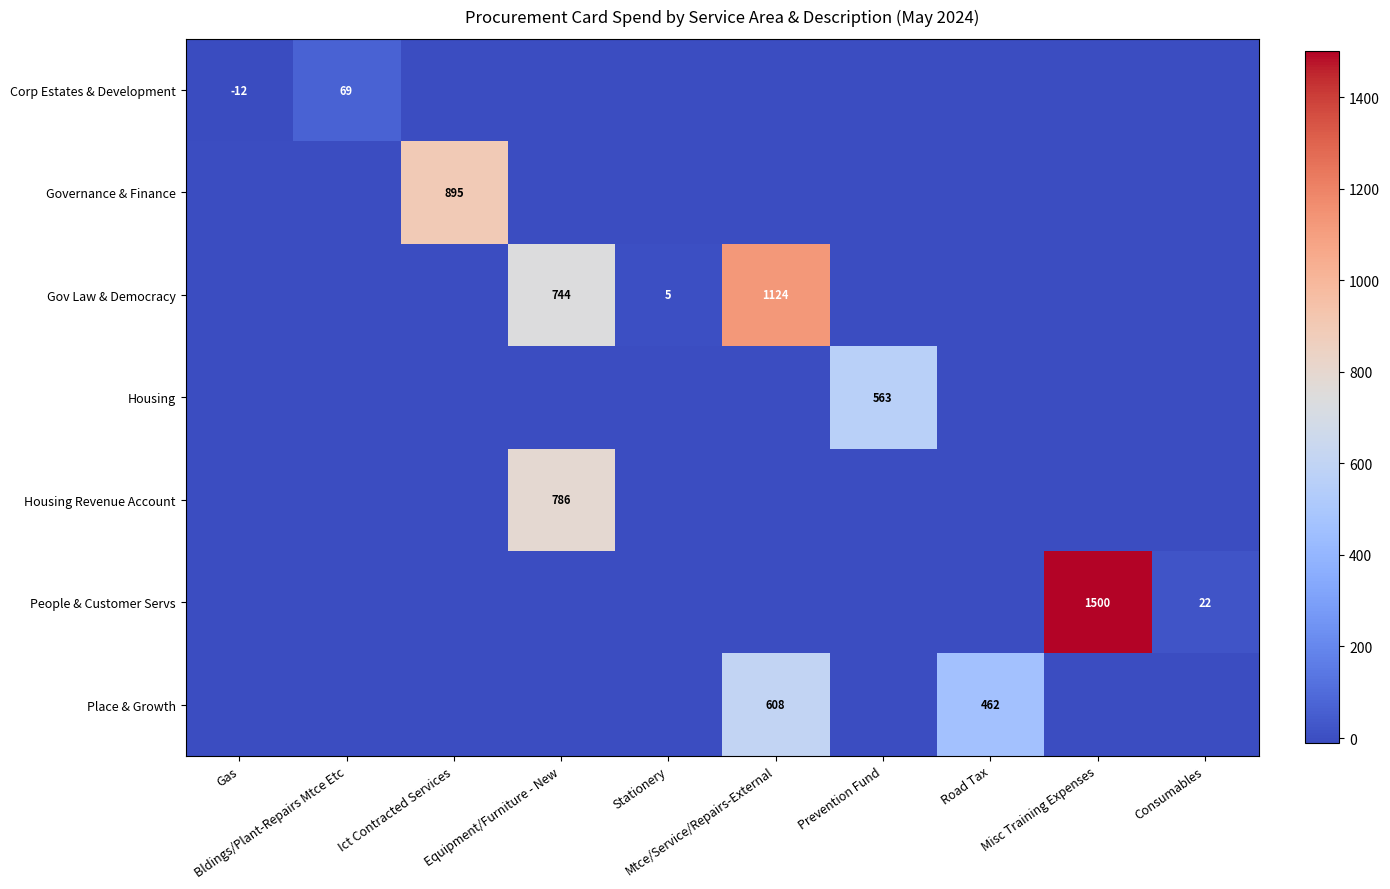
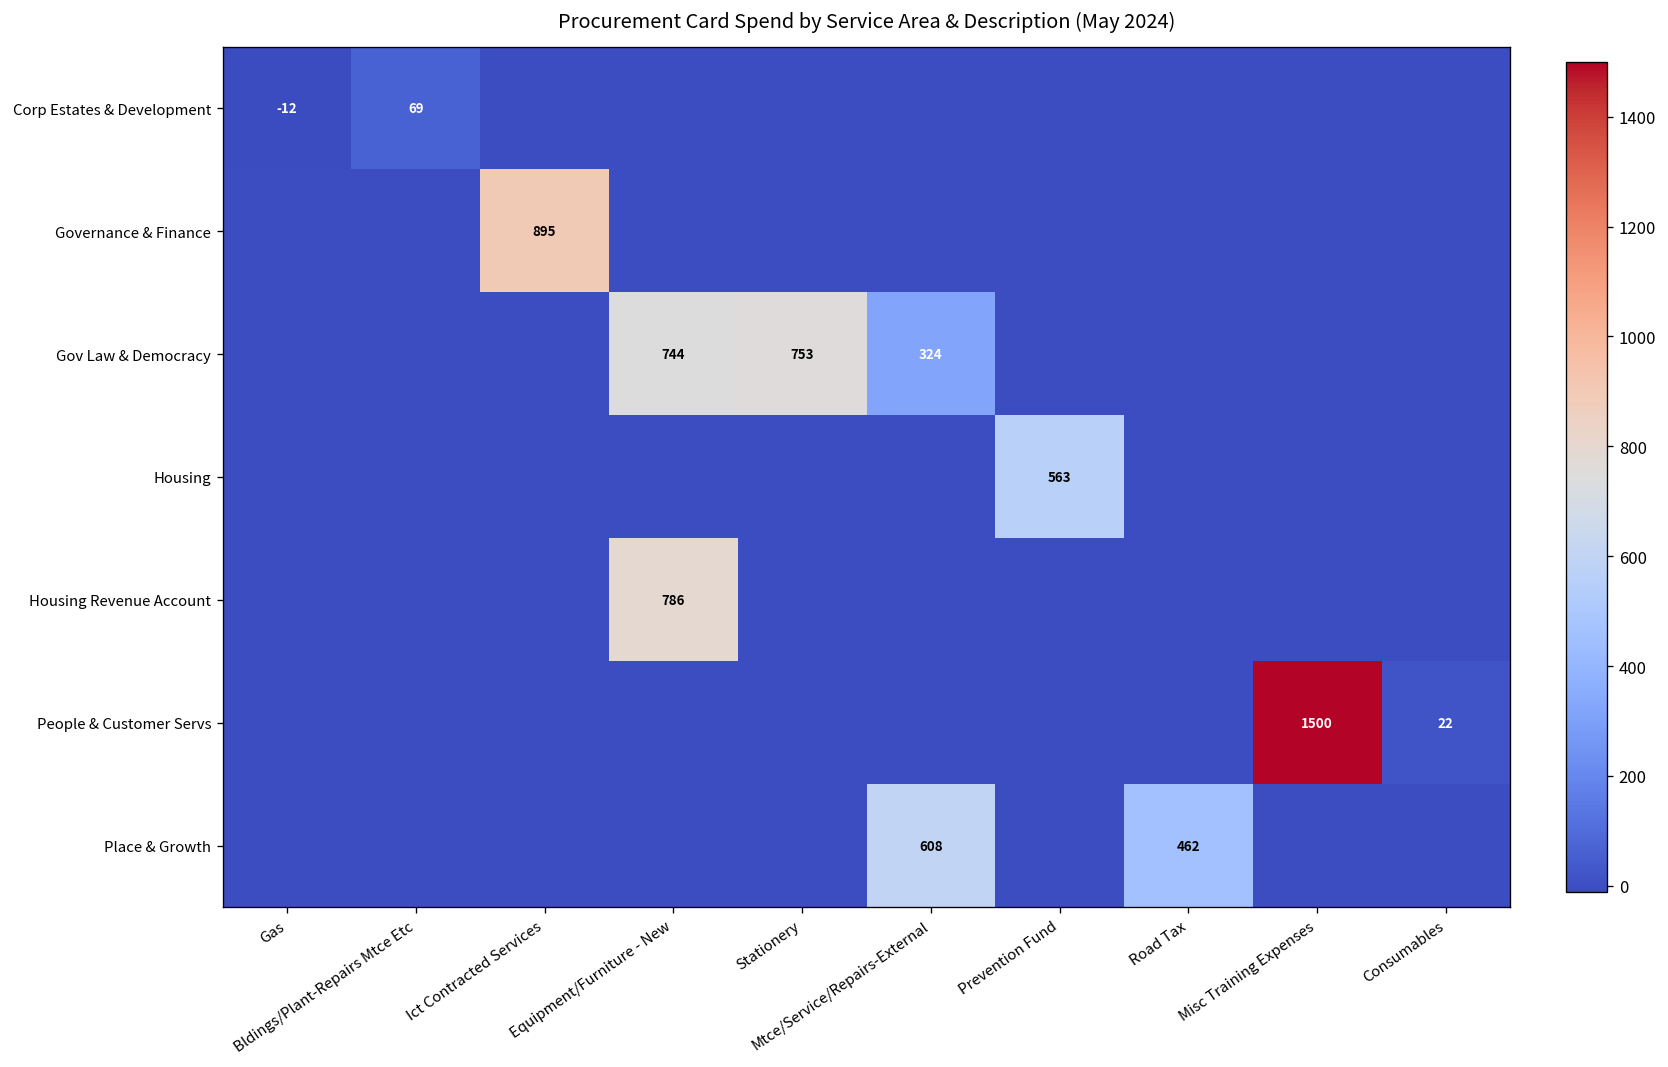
  {
    "Corp Estates & Development": {
      "Gas": -12,
      "Bldings/Plant-Repairs Mtce Etc": 69
    },
    "Governance & Finance": {
      "Ict Contracted Services": 895
    },
    "Gov Law & Democracy": {
      "Equipment/Furniture - New": 744,
-     "Stationery": 5,
-     "Mtce/Service/Repairs-External": 1124
+     "Stationery": 753,
+     "Mtce/Service/Repairs-External": 324
    },
    "Housing": {
      "Prevention Fund": 563
    },
    "Housing Revenue Account": {
      "Equipment/Furniture - New": 786
    },
    "People & Customer Servs": {
      "Misc Training Expenses": 1500,
      "Consumables": 22
    },
    "Place & Growth": {
      "Mtce/Service/Repairs-External": 608,
      "Road Tax": 462
    }
  }
